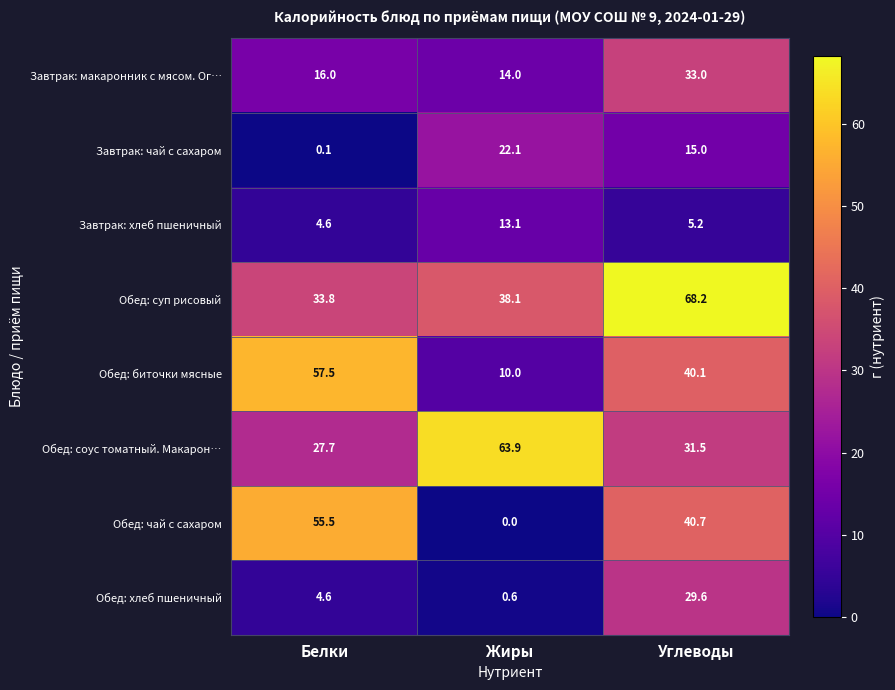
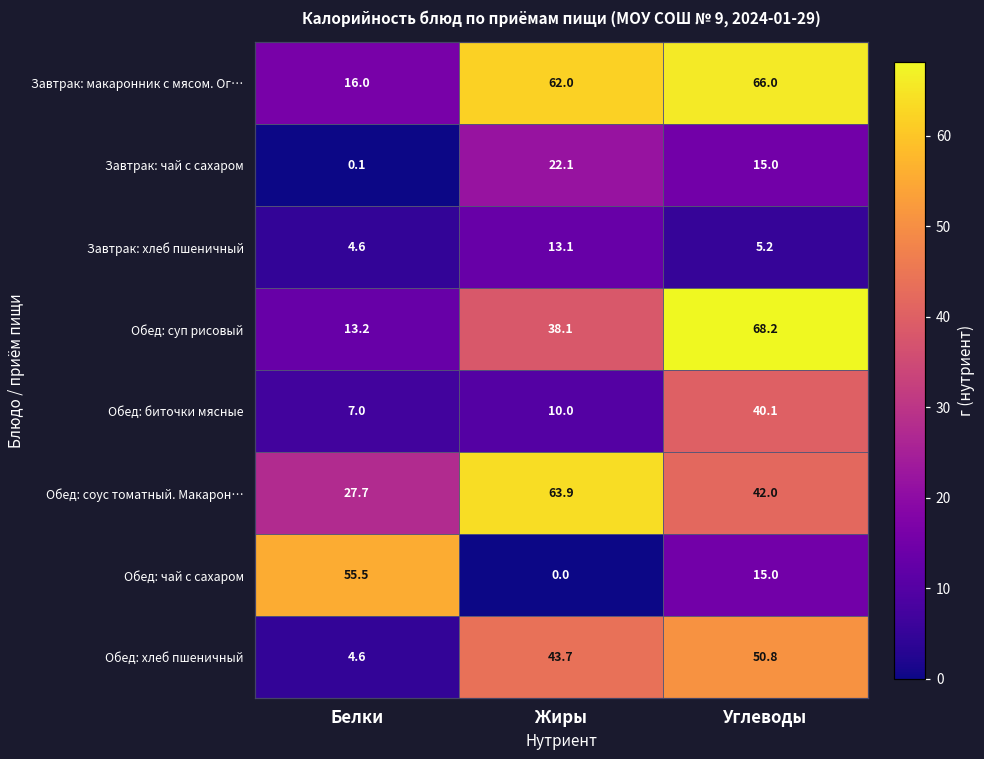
  {
    "Завтрак: макаронник с мясом. Ог…": {
      "Белки": 16.0,
-     "Жиры": 14.0,
-     "Углеводы": 33.0
+     "Жиры": 62.0,
+     "Углеводы": 66.0
    },
    "Завтрак: чай с сахаром": {
      "Белки": 0.1,
      "Жиры": 22.1,
      "Углеводы": 15.0
    },
    "Завтрак: хлеб пшеничный": {
      "Белки": 4.6,
      "Жиры": 13.1,
      "Углеводы": 5.2
    },
    "Обед: суп рисовый": {
-     "Белки": 33.8,
+     "Белки": 13.2,
      "Жиры": 38.1,
      "Углеводы": 68.2
    },
    "Обед: биточки мясные": {
-     "Белки": 57.5,
+     "Белки": 7.0,
      "Жиры": 10.0,
      "Углеводы": 40.1
    },
    "Обед: соус томатный. Макарон…": {
      "Белки": 27.7,
      "Жиры": 63.9,
-     "Углеводы": 31.5
+     "Углеводы": 42.0
    },
    "Обед: чай с сахаром": {
      "Белки": 55.5,
      "Жиры": 0.0,
-     "Углеводы": 40.7
+     "Углеводы": 15.0
    },
    "Обед: хлеб пшеничный": {
      "Белки": 4.6,
-     "Жиры": 0.6,
-     "Углеводы": 29.6
+     "Жиры": 43.7,
+     "Углеводы": 50.8
    }
  }
